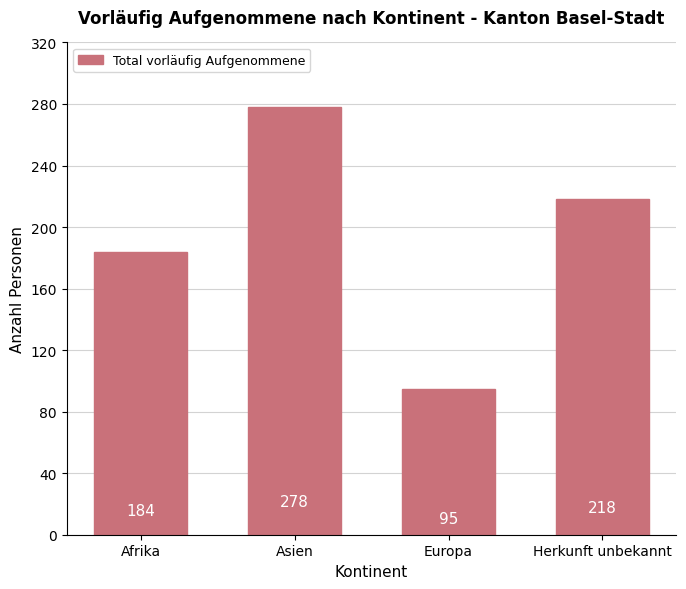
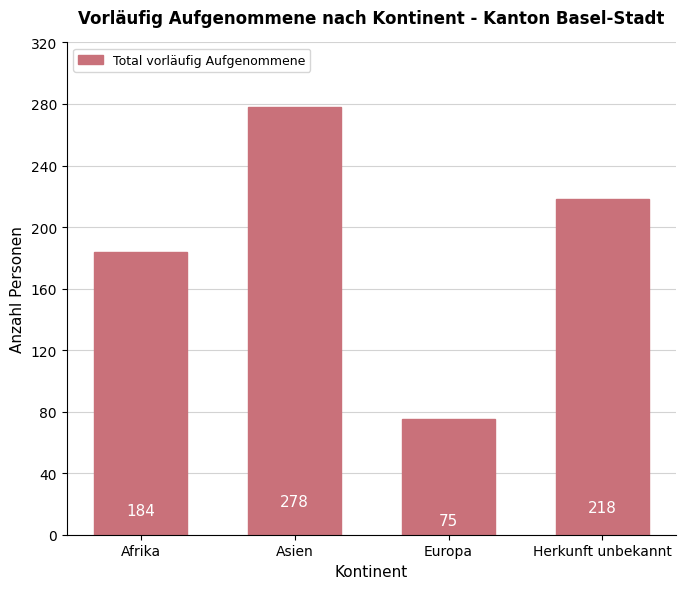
  {
    "Afrika": 184,
    "Asien": 278,
-   "Europa": 95,
+   "Europa": 75,
    "Herkunft unbekannt": 218
  }
